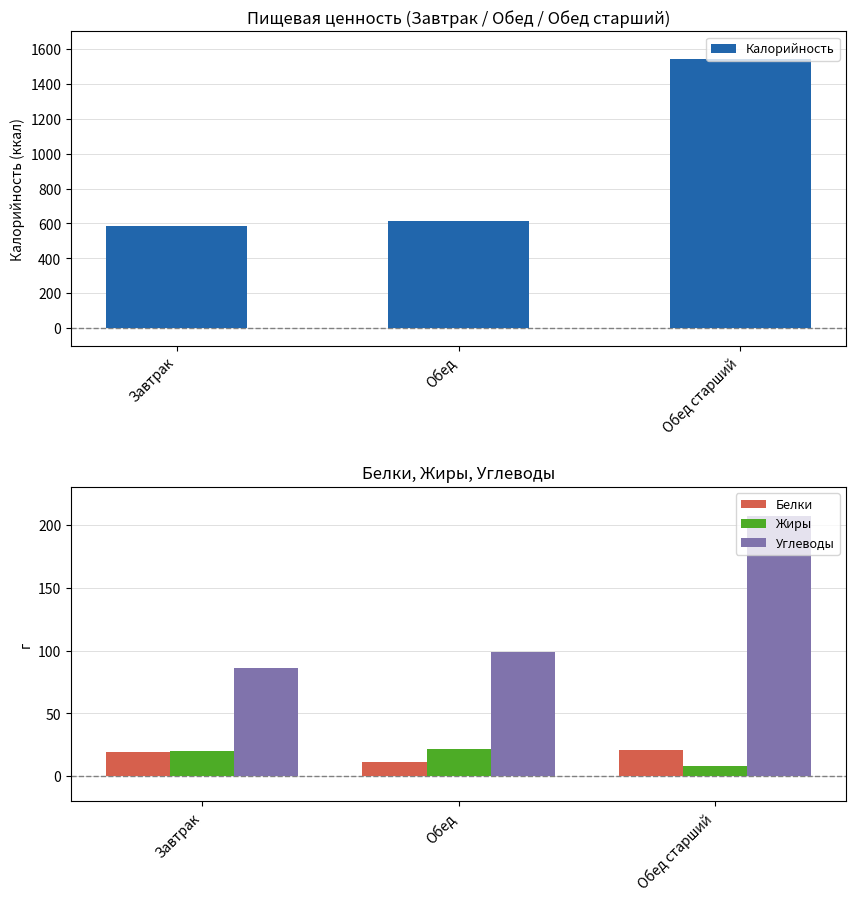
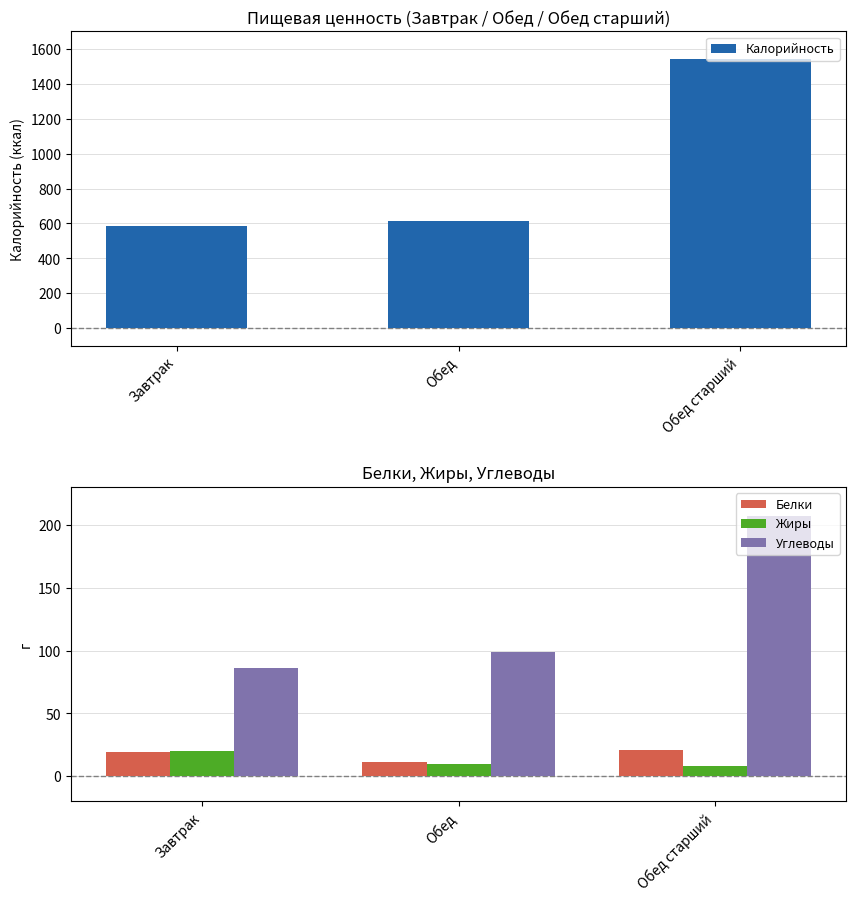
  {
    "Пищевая ценность (Завтрак / Обед / Обед старший)": {
      "Завтрак": 590,
      "Обед": 620
    },
    "Белки, Жиры, Углеводы": {
      "Белки": {
        "Завтрак": 20,
        "Обед": 12,
        "Обед старший": 21
      },
      "Жиры": {
        "Завтрак": 20,
-       "Обед": 22,
+       "Обед": 10,
        "Обед старший": 8
      },
      "Углеводы": {
        "Завтрак": 86,
        "Обед": 99
      }
    }
  }
